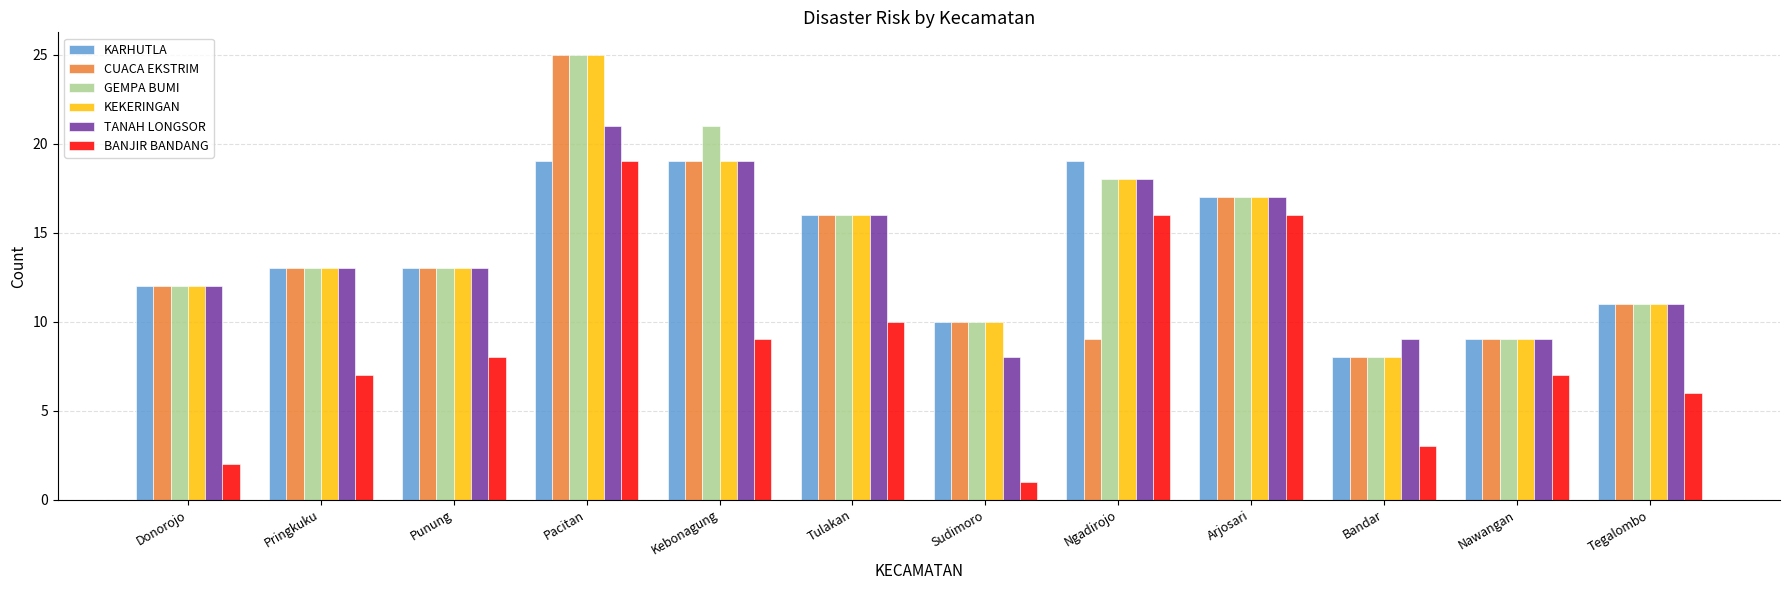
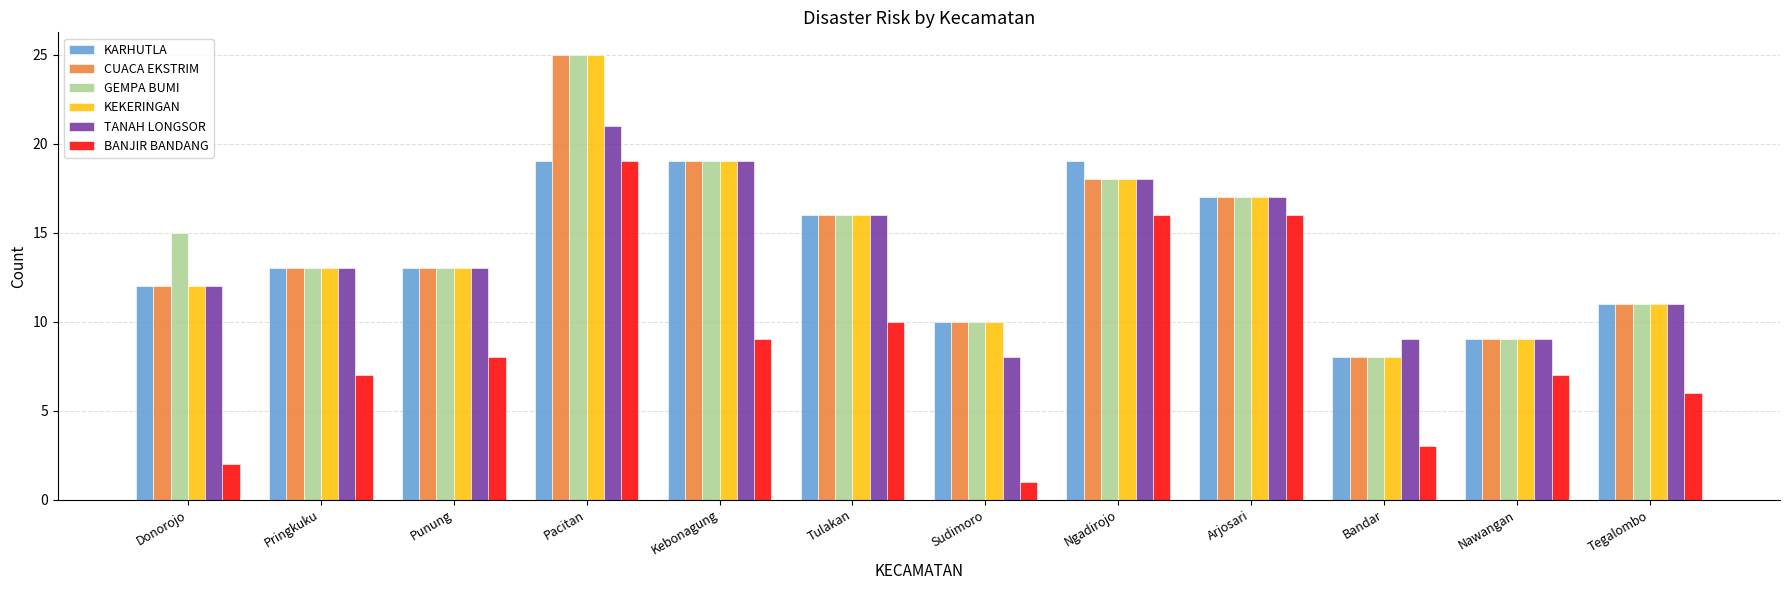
  {
    "KARHUTLA": {
      "Donorojo": 12,
      "Pringkuku": 13,
      "Punung": 13,
      "Pacitan": 19,
      "Kebonagung": 19,
      "Tulakan": 16,
      "Sudimoro": 10,
      "Ngadirojo": 19,
      "Arjosari": 17,
      "Bandar": 8,
      "Nawangan": 9,
      "Tegalombo": 11
    },
    "CUACA EKSTRIM": {
      "Donorojo": 12,
      "Pringkuku": 13,
      "Punung": 13,
      "Pacitan": 25,
      "Kebonagung": 19,
      "Tulakan": 16,
      "Sudimoro": 10,
-     "Ngadirojo": 9,
+     "Ngadirojo": 18,
      "Arjosari": 17,
      "Bandar": 8,
      "Nawangan": 9,
      "Tegalombo": 11
    },
    "GEMPA BUMI": {
-     "Donorojo": 12,
+     "Donorojo": 15,
      "Pringkuku": 13,
      "Punung": 13,
      "Pacitan": 25,
-     "Kebonagung": 21,
+     "Kebonagung": 19,
      "Tulakan": 16,
      "Sudimoro": 10,
      "Ngadirojo": 18,
      "Arjosari": 17,
      "Bandar": 8,
      "Nawangan": 9,
      "Tegalombo": 11
    },
    "KEKERINGAN": {
      "Donorojo": 12,
      "Pringkuku": 13,
      "Punung": 13,
      "Pacitan": 25,
      "Kebonagung": 19,
      "Tulakan": 16,
      "Sudimoro": 10,
      "Ngadirojo": 18,
      "Arjosari": 17,
      "Bandar": 8,
      "Nawangan": 9,
      "Tegalombo": 11
    },
    "TANAH LONGSOR": {
      "Donorojo": 12,
      "Pringkuku": 13,
      "Punung": 13,
      "Pacitan": 21,
      "Kebonagung": 19,
      "Tulakan": 16,
      "Sudimoro": 8,
      "Ngadirojo": 18,
      "Arjosari": 17,
      "Bandar": 9,
      "Nawangan": 9,
      "Tegalombo": 11
    },
    "BANJIR BANDANG": {
      "Donorojo": 2,
      "Pringkuku": 7,
      "Punung": 8,
      "Pacitan": 19,
      "Kebonagung": 9,
      "Tulakan": 10,
      "Sudimoro": 1,
      "Ngadirojo": 16,
      "Arjosari": 16,
      "Bandar": 3,
      "Nawangan": 7,
      "Tegalombo": 6
    }
  }
